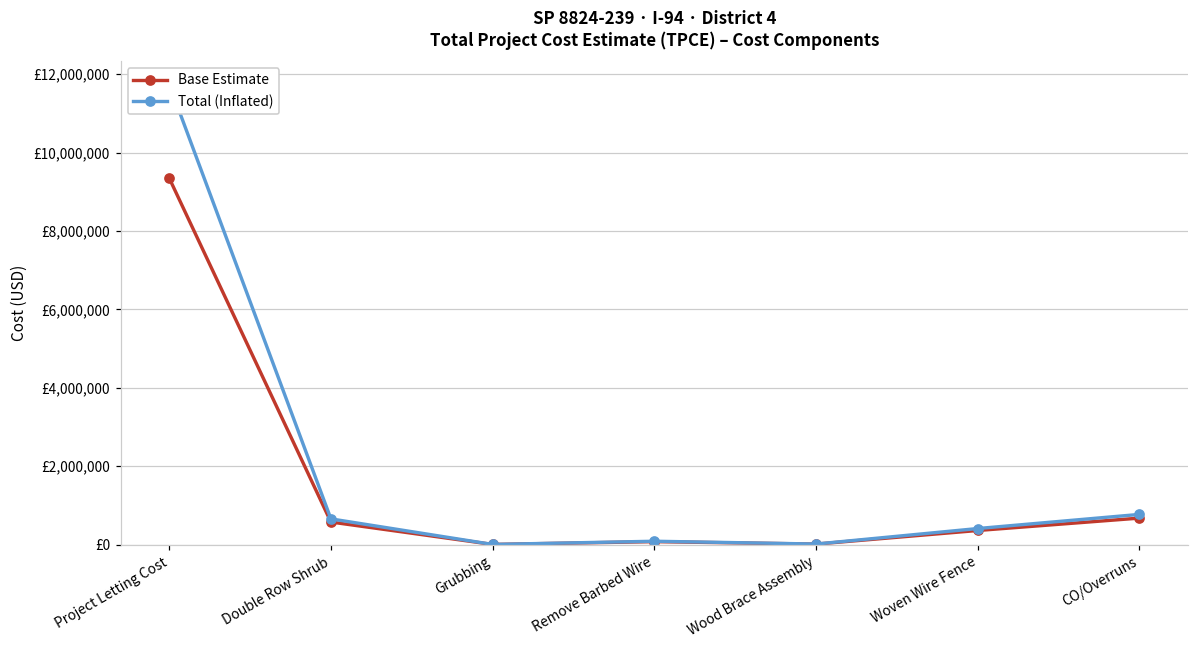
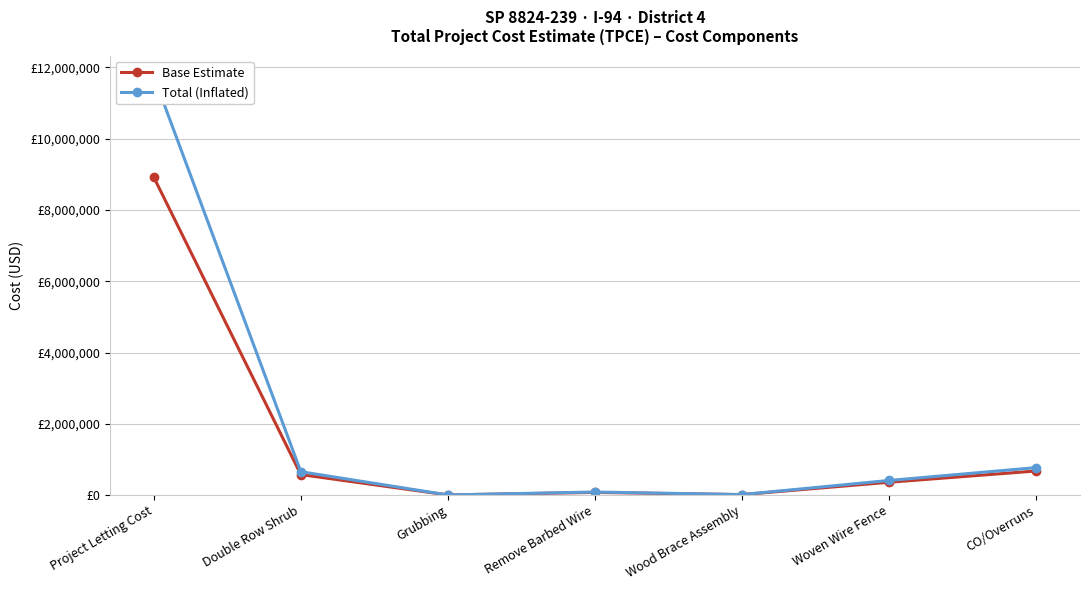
  {
    "Base Estimate": {
-     "Project Letting Cost": "£9,400,000",
+     "Project Letting Cost": "£8,900,000",
      "Double Row Shrub": "£600,000",
      "CO/Overruns": "£700,000"
    },
    "Total (Inflated)": {
      "Double Row Shrub": "£700,000",
      "CO/Overruns": "£800,000"
    }
  }
